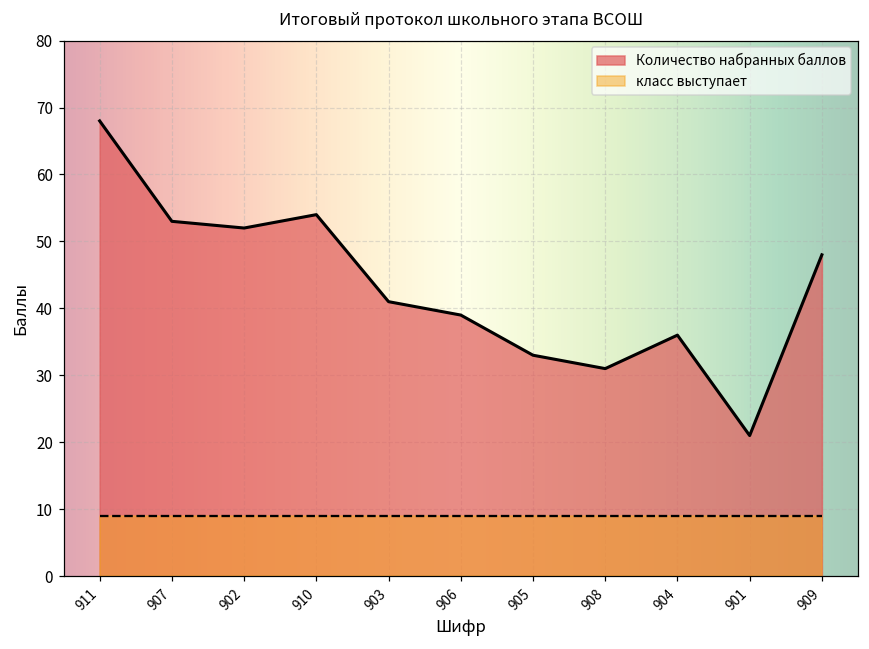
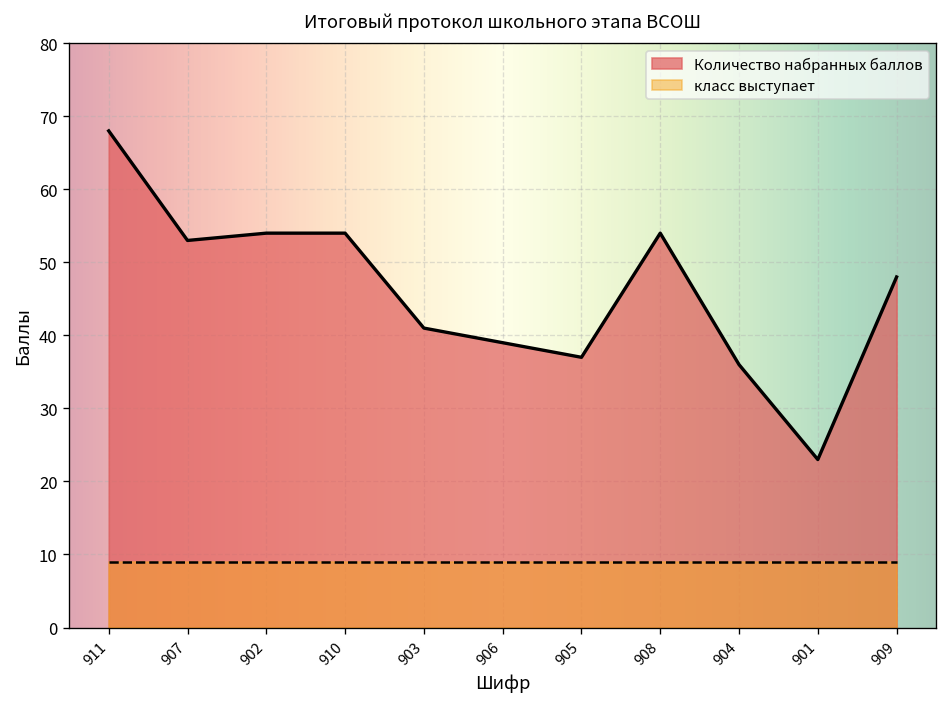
  {
    "Количество набранных баллов": {
      "911": 68,
      "907": 53,
-     "902": 52,
+     "902": 54,
      "910": 54,
      "903": 41,
      "906": 39,
-     "905": 33,
-     "908": 31,
+     "905": 37,
+     "908": 54,
      "904": 36,
-     "901": 21,
+     "901": 23,
      "909": 48
    },
    "класс выступает": {
      "911": 9,
      "907": 9,
      "902": 9,
      "910": 9,
      "903": 9,
      "906": 9,
      "905": 9,
      "908": 9,
      "904": 9,
      "901": 9,
      "909": 9
    }
  }
